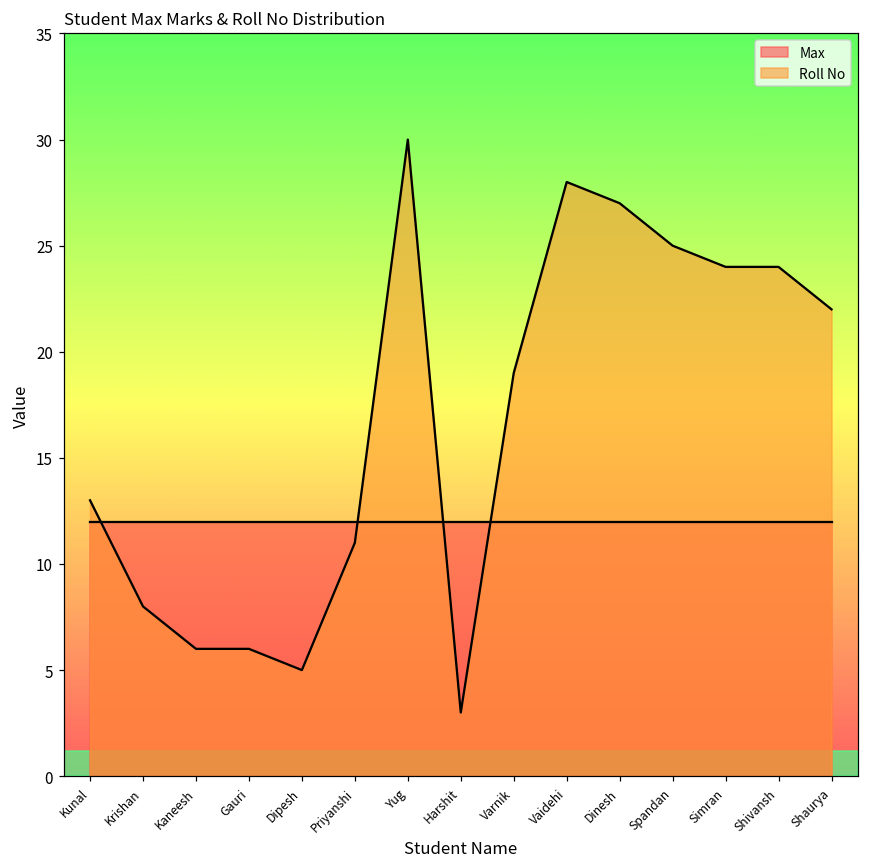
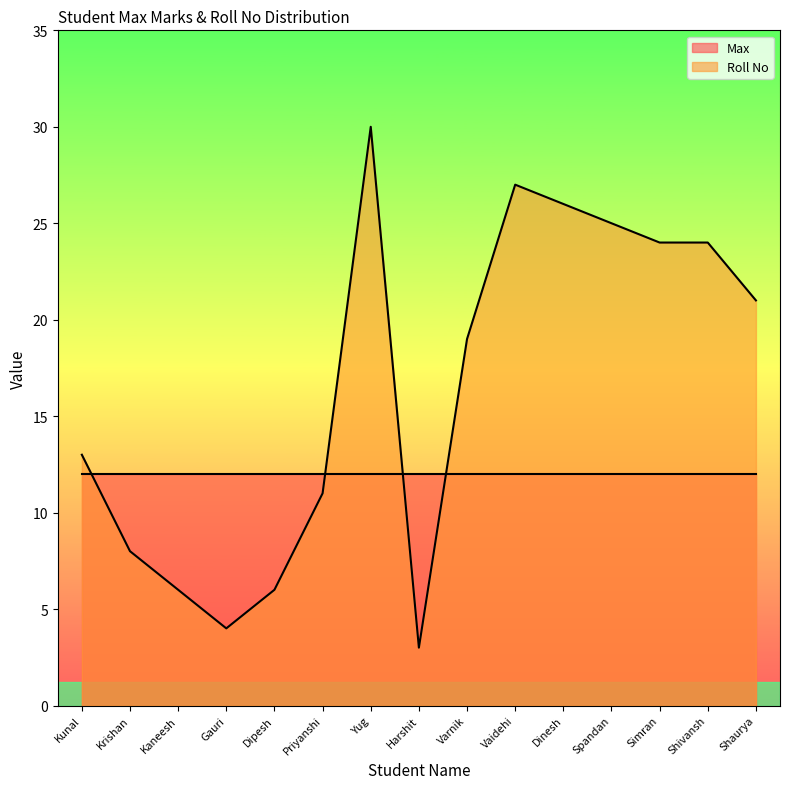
  {
    "Max": {
      "Kunal": 12,
      "Krishan": 12,
      "Kaneesh": 12,
      "Gauri": 12,
      "Dipesh": 12,
      "Priyanshi": 12,
      "Yug": 12,
      "Harshit": 12,
      "Varnik": 12,
      "Vaidehi": 12,
      "Dinesh": 12,
      "Spandan": 12,
      "Simran": 12,
      "Shivansh": 12,
      "Shaurya": 12
    },
    "Roll No": {
      "Kunal": 13,
      "Krishan": 8,
      "Kaneesh": 6,
-     "Gauri": 6,
-     "Dipesh": 5,
+     "Gauri": 4,
+     "Dipesh": 6,
      "Priyanshi": 11,
      "Yug": 30,
      "Harshit": 3,
      "Varnik": 19,
-     "Vaidehi": 28,
-     "Dinesh": 27,
+     "Vaidehi": 27,
+     "Dinesh": 26,
      "Spandan": 25,
      "Simran": 24,
      "Shivansh": 24,
-     "Shaurya": 22
+     "Shaurya": 21
    }
  }
